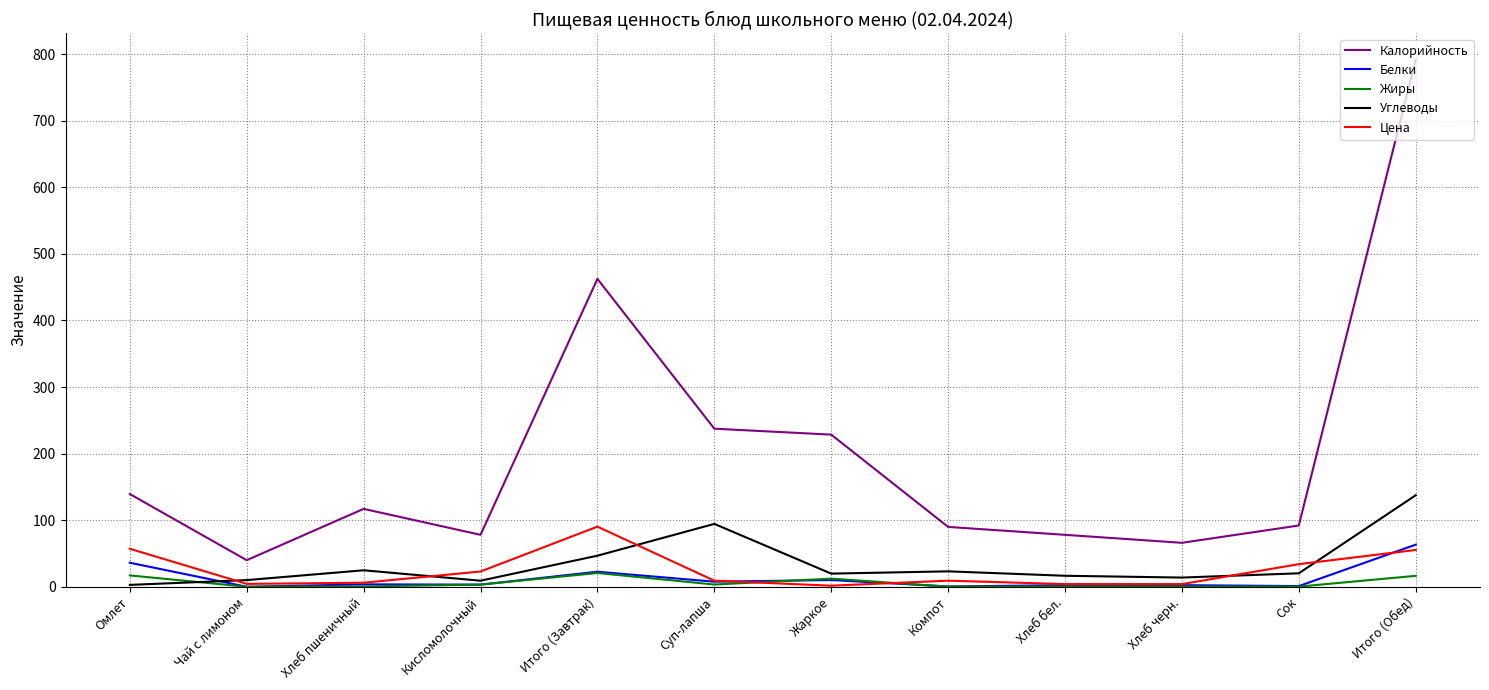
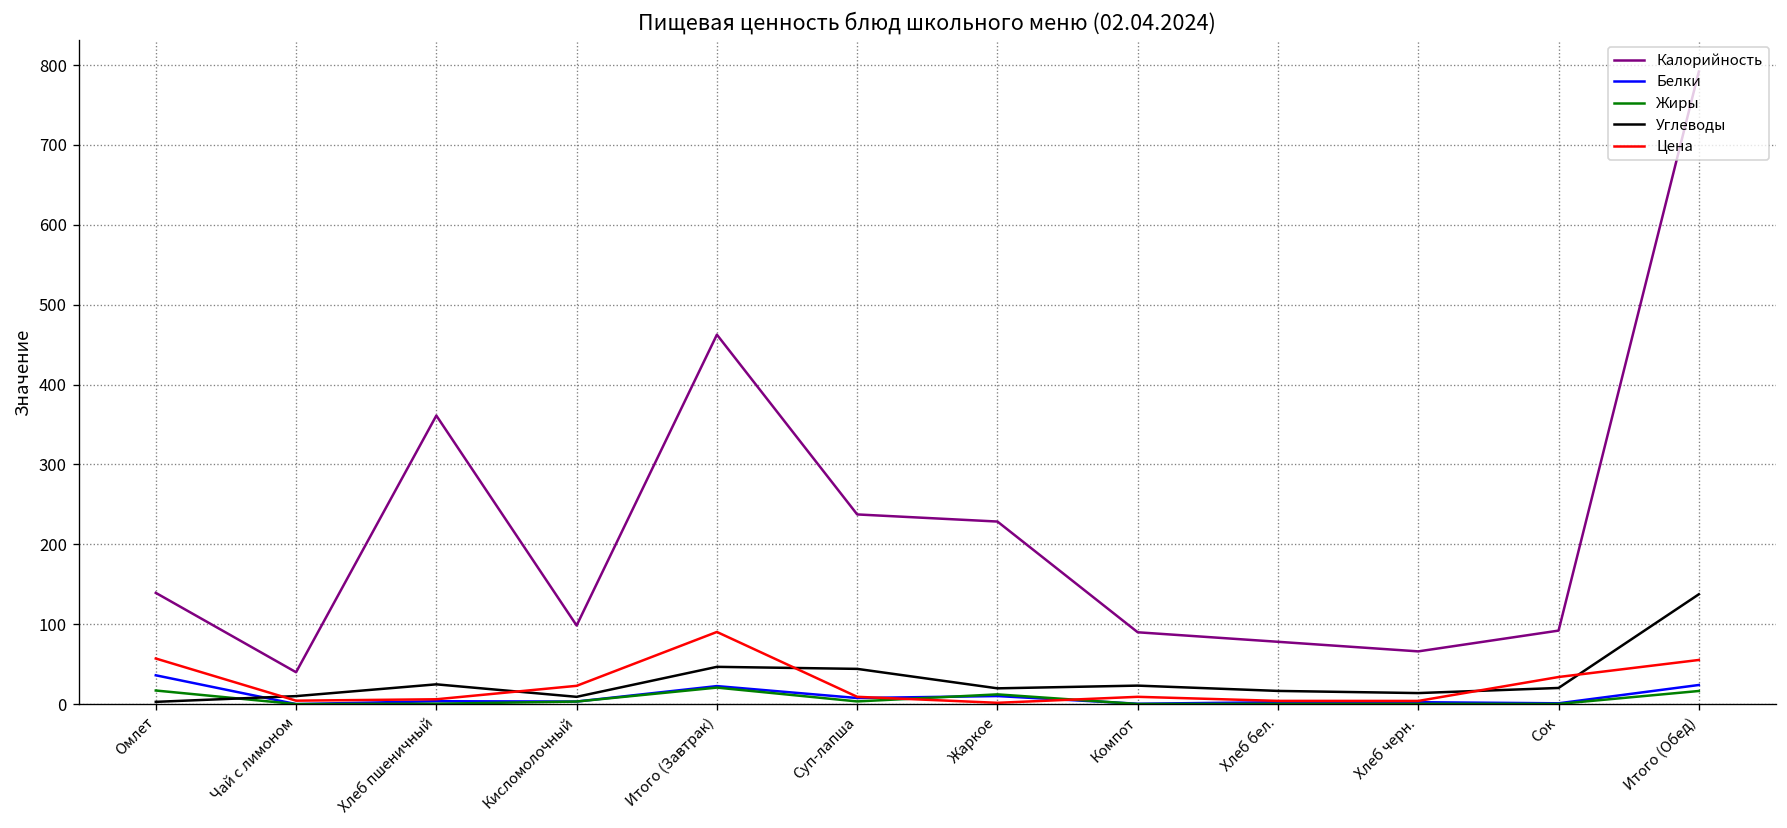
  {
    "Калорийность": {
      "Омлет": 140,
      "Чай с лимоном": 40,
-     "Хлеб пшеничный": 120,
-     "Кисломолочный": 80,
+     "Хлеб пшеничный": 360,
+     "Кисломолочный": 100,
      "Итого (Завтрак)": 460,
      "Суп-лапша": 240,
      "Жаркое": 230,
      "Компот": 90,
      "Хлеб бел.": 80,
      "Хлеб черн.": 70,
      "Сок": 90
    },
    "Белки": {
      "Омлет": 40,
-     "Итого (Обед)": 60
+     "Итого (Обед)": 20
    },
    "Жиры": {
      "Омлет": 20,
      "Суп-лапша": 0,
      "Итого (Обед)": 20
    },
    "Углеводы": {
      "Омлет": 0,
      "Чай с лимоном": 10,
      "Хлеб пшеничный": 20,
      "Кисломолочный": 10,
      "Итого (Завтрак)": 50,
-     "Суп-лапша": 90,
+     "Суп-лапша": 40,
      "Жаркое": 20,
      "Компот": 20,
      "Хлеб бел.": 20,
      "Хлеб черн.": 10,
      "Сок": 20,
      "Итого (Обед)": 140
    },
    "Цена": {
      "Омлет": 60,
      "Чай с лимоном": 0,
      "Кисломолочный": 20,
      "Итого (Завтрак)": 90,
      "Жаркое": 0,
      "Компот": 10,
      "Сок": 30,
      "Итого (Обед)": 60
    }
  }
